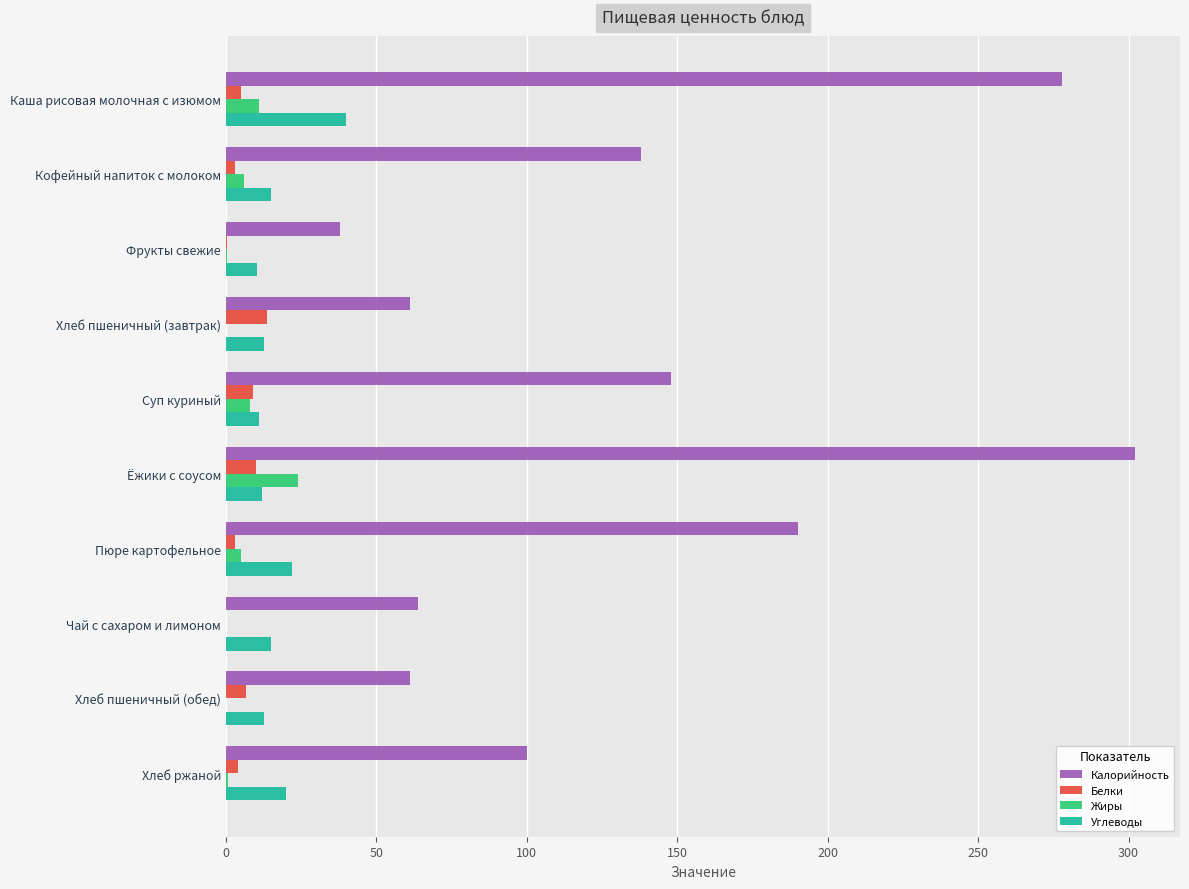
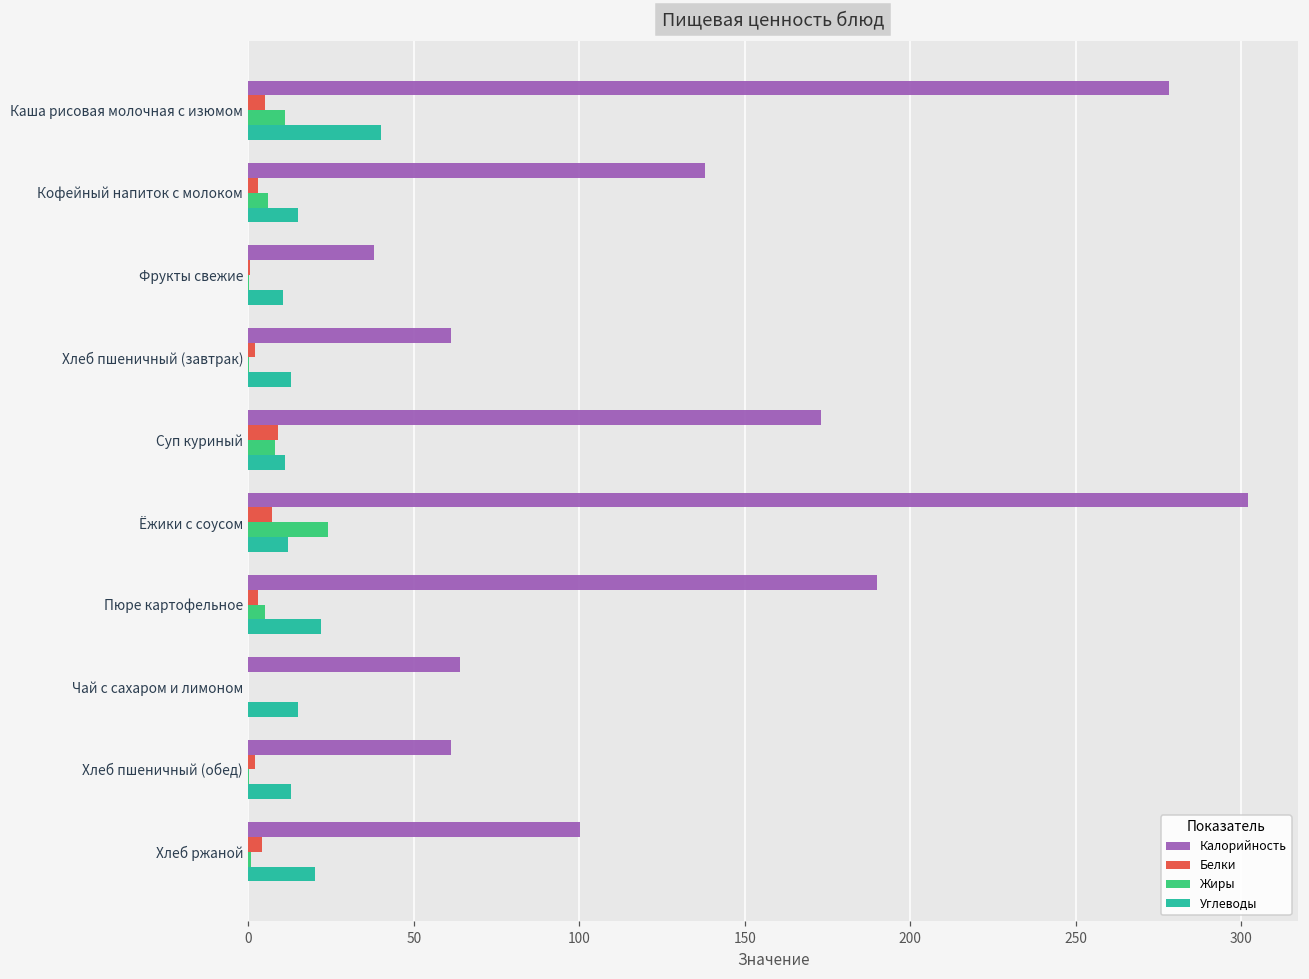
  {
    "Калорийность": {
      "Каша рисовая молочная с изюмом": 278,
      "Кофейный напиток с молоком": 138,
      "Фрукты свежие": 38,
      "Хлеб пшеничный (завтрак)": 61,
-     "Суп куриный": 148,
+     "Суп куриный": 173,
      "Ёжики с соусом": 302,
      "Пюре картофельное": 190,
      "Чай с сахаром и лимоном": 64,
      "Хлеб пшеничный (обед)": 61,
      "Хлеб ржаной": 100
    },
    "Белки": {
      "Каша рисовая молочная с изюмом": 5,
      "Кофейный напиток с молоком": 3,
-     "Хлеб пшеничный (завтрак)": 14,
+     "Хлеб пшеничный (завтрак)": 2,
      "Суп куриный": 9,
-     "Ёжики с соусом": 10,
+     "Ёжики с соусом": 7,
      "Пюре картофельное": 3,
      "Чай с сахаром и лимоном": 0,
-     "Хлеб пшеничный (обед)": 7,
+     "Хлеб пшеничный (обед)": 2,
      "Хлеб ржаной": 4
    }
  }
